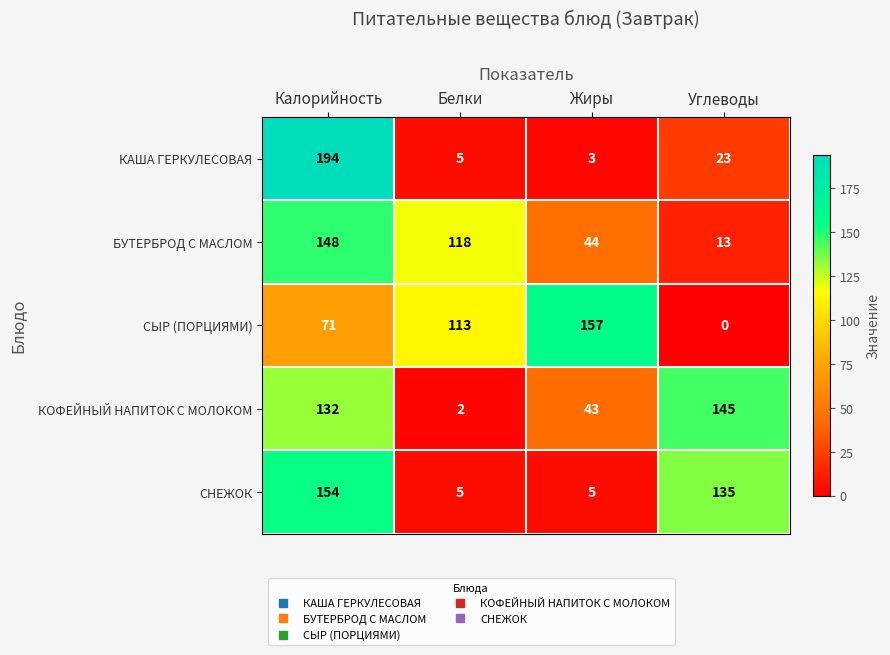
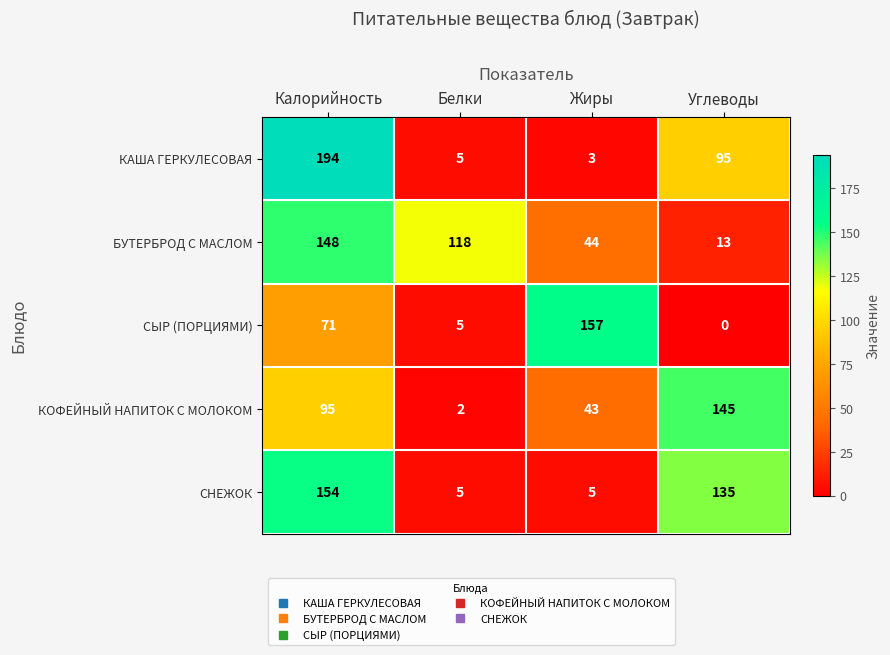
  {
    "КАША ГЕРКУЛЕСОВАЯ": {
      "Калорийность": 194,
      "Белки": 5,
      "Жиры": 3,
-     "Углеводы": 23
+     "Углеводы": 95
    },
    "БУТЕРБРОД С МАСЛОМ": {
      "Калорийность": 148,
      "Белки": 118,
      "Жиры": 44,
      "Углеводы": 13
    },
    "СЫР (ПОРЦИЯМИ)": {
      "Калорийность": 71,
-     "Белки": 113,
+     "Белки": 5,
      "Жиры": 157,
      "Углеводы": 0
    },
    "КОФЕЙНЫЙ НАПИТОК С МОЛОКОМ": {
-     "Калорийность": 132,
+     "Калорийность": 95,
      "Белки": 2,
      "Жиры": 43,
      "Углеводы": 145
    },
    "СНЕЖОК": {
      "Калорийность": 154,
      "Белки": 5,
      "Жиры": 5,
      "Углеводы": 135
    }
  }
